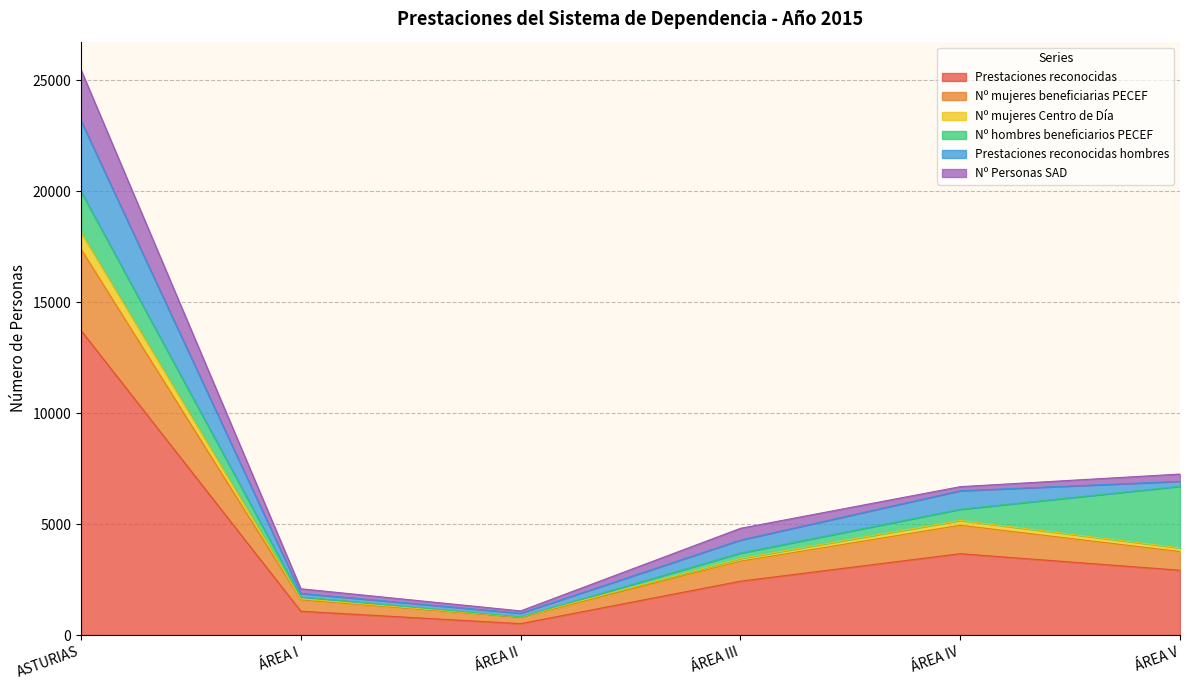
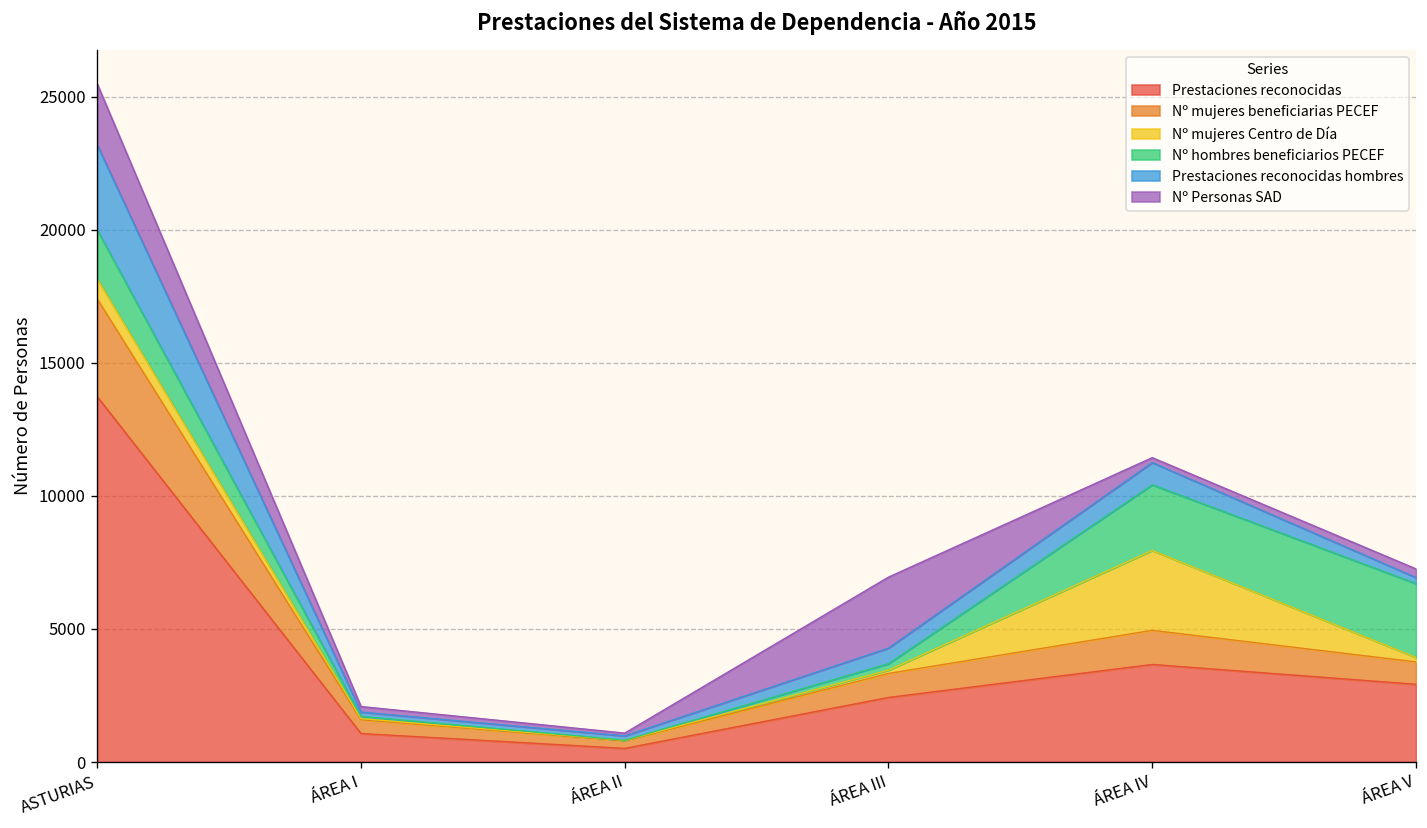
  {
    "Nº mujeres Centro de Día": {
      "ASTURIAS": 800,
      "ÁREA III": 100,
-     "ÁREA IV": 200,
+     "ÁREA IV": 3000,
      "ÁREA V": 200
    },
    "Nº hombres beneficiarios PECEF": {
      "ASTURIAS": 1800,
      "ÁREA III": 200,
-     "ÁREA IV": 500,
+     "ÁREA IV": 2500,
      "ÁREA V": 2800
    },
    "Prestaciones reconocidas hombres": {
      "ASTURIAS": 3200,
      "ÁREA I": 200,
      "ÁREA III": 600,
      "ÁREA IV": 800,
      "ÁREA V": 200
    },
    "Nº Personas SAD": {
      "ASTURIAS": 2300,
      "ÁREA I": 200,
-     "ÁREA III": 500,
+     "ÁREA III": 2700,
      "ÁREA IV": 200,
      "ÁREA V": 300
    }
  }
